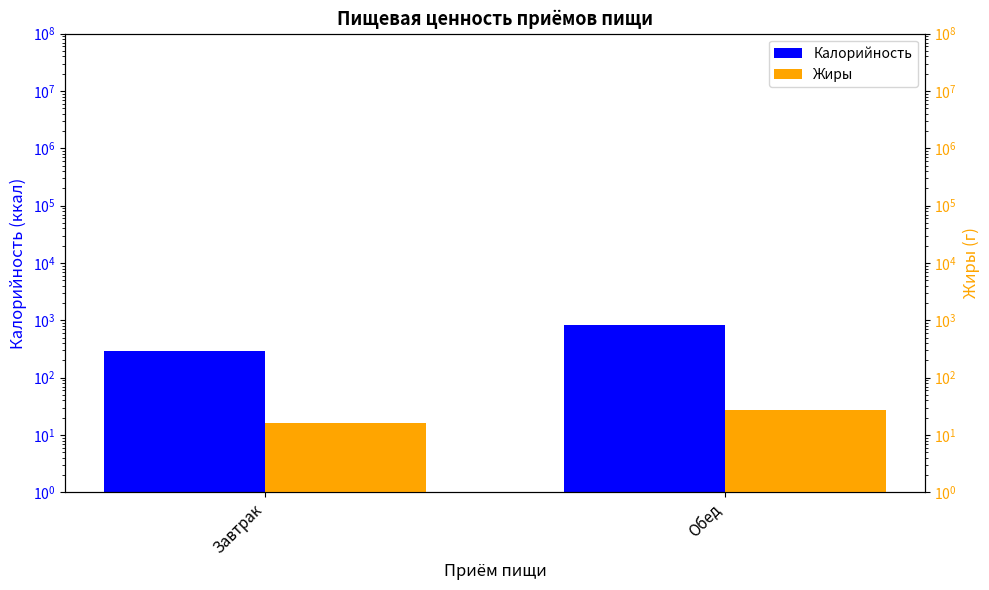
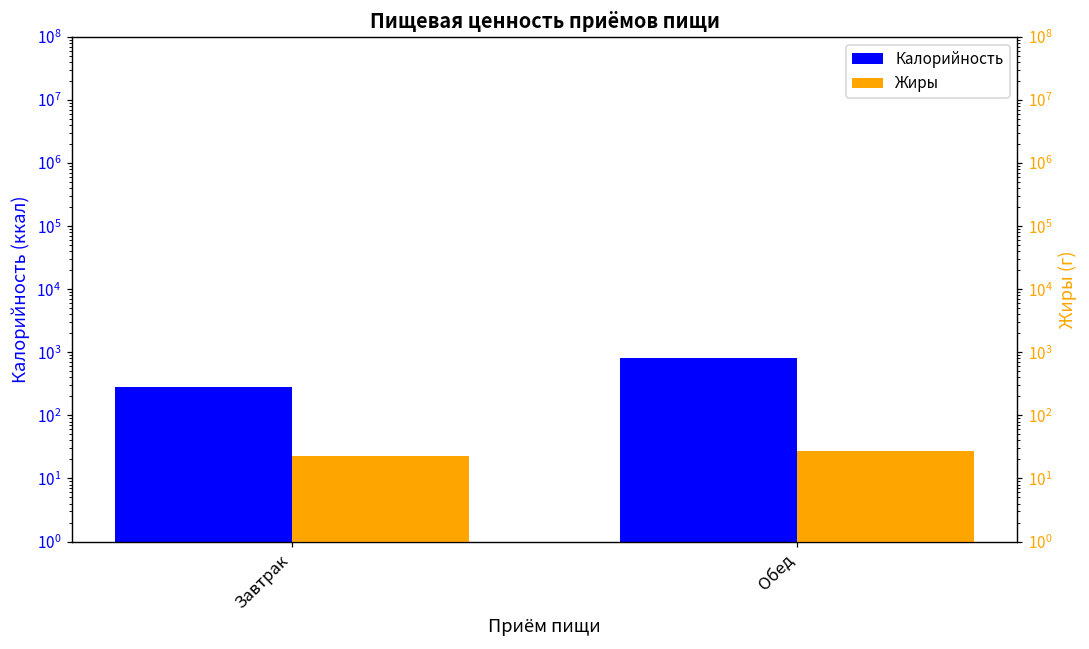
  {
    "Калорийность": {
      "Завтрак": 300,
      "Обед": 800
    },
    "Жиры": {
-     "Завтрак": 16,
+     "Завтрак": 23,
      "Обед": 30
    }
  }
